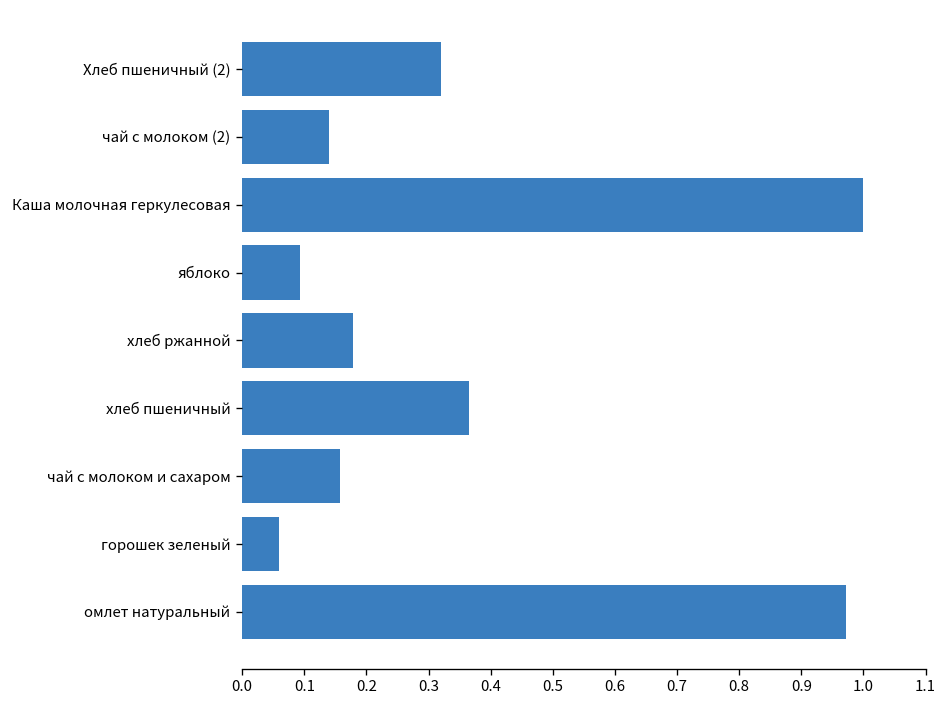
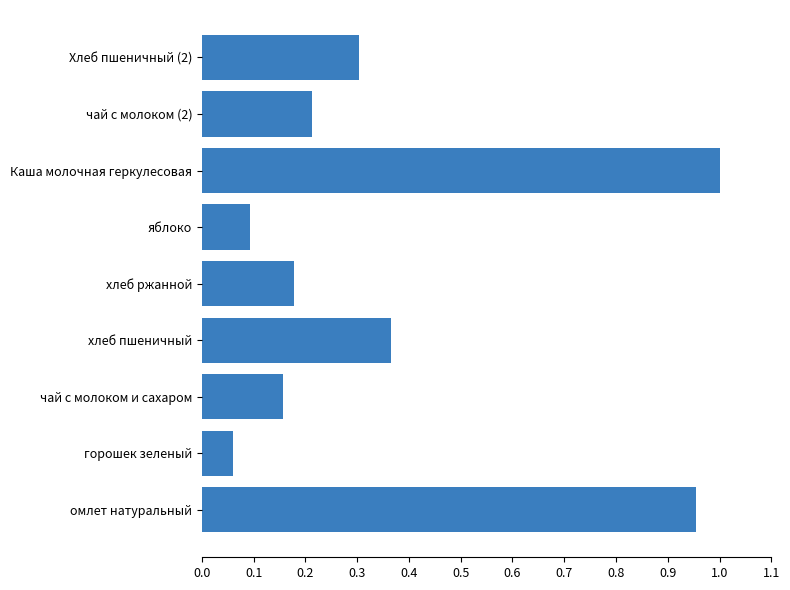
  {
-   "Хлеб пшеничный (2)": 0.32,
-   "чай с молоком (2)": 0.14,
+   "Хлеб пшеничный (2)": 0.30,
+   "чай с молоком (2)": 0.21,
    "Каша молочная геркулесовая": 1.00,
    "яблоко": 0.09,
    "хлеб ржанной": 0.18,
    "хлеб пшеничный": 0.37,
    "чай с молоком и сахаром": 0.16,
    "горошек зеленый": 0.06,
-   "омлет натуральный": 0.97
+   "омлет натуральный": 0.96
  }
